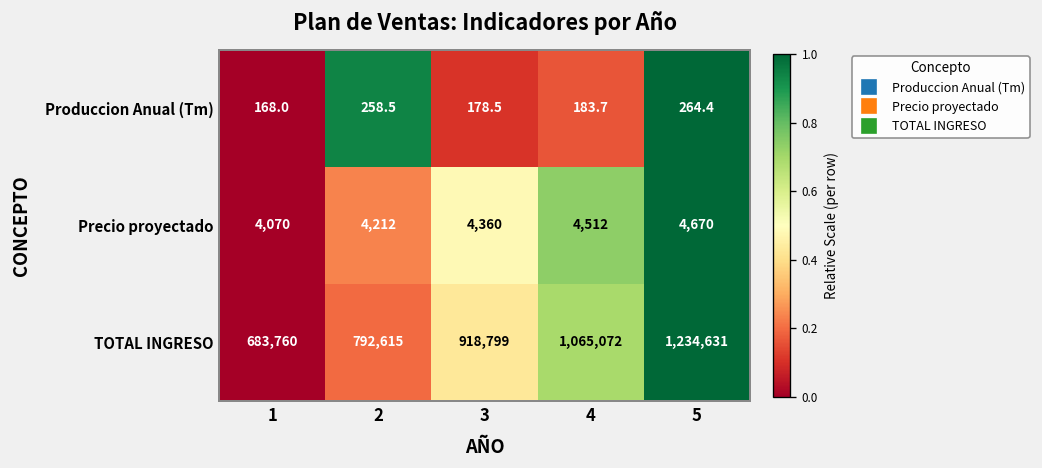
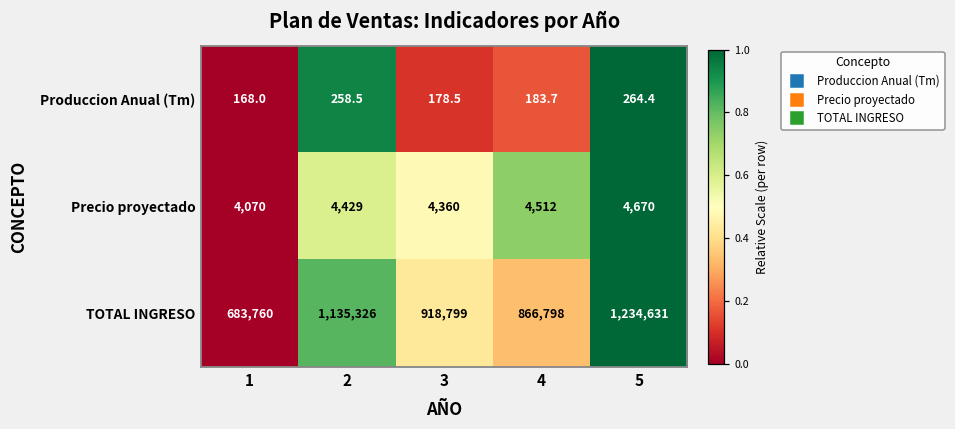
  {
    "Produccion Anual (Tm)": {
      "1": "168.0",
      "2": "258.5",
      "3": "178.5",
      "4": "183.7",
      "5": "264.4"
    },
    "Precio proyectado": {
      "1": "4,070",
-     "2": "4,212",
+     "2": "4,429",
      "3": "4,360",
      "4": "4,512",
      "5": "4,670"
    },
    "TOTAL INGRESO": {
      "1": "683,760",
-     "2": "792,615",
+     "2": "1,135,326",
      "3": "918,799",
-     "4": "1,065,072",
+     "4": "866,798",
      "5": "1,234,631"
    }
  }
